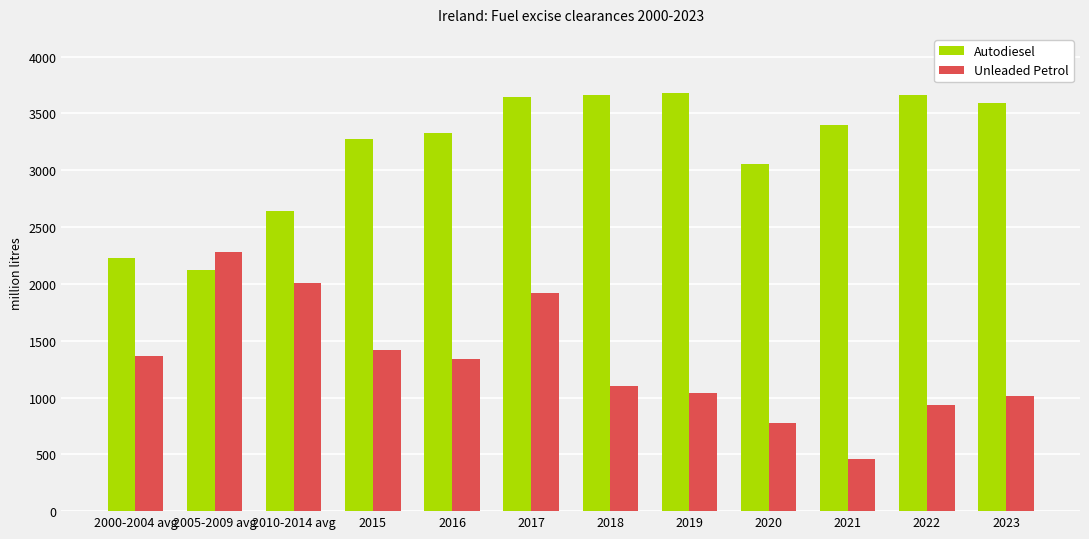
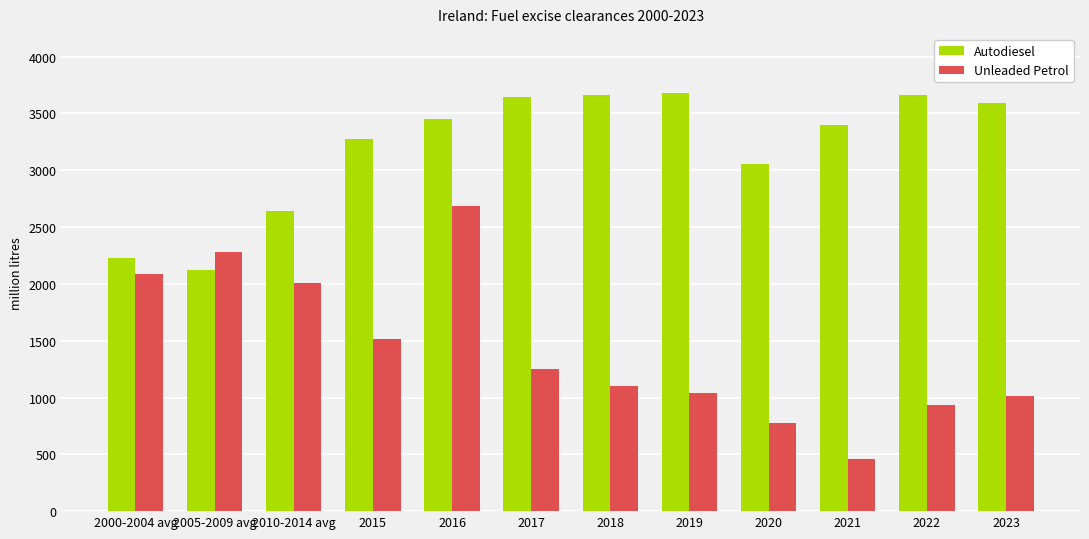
  {
    "Autodiesel": {
      "2000-2004 avg": 2230,
      "2005-2009 avg": 2120,
      "2010-2014 avg": 2640,
      "2015": 3280,
-     "2016": 3330,
+     "2016": 3450,
      "2017": 3640,
      "2018": 3670,
      "2019": 3680,
      "2020": 3060,
      "2021": 3400,
      "2022": 3660,
      "2023": 3590
    },
    "Unleaded Petrol": {
-     "2000-2004 avg": 1370,
+     "2000-2004 avg": 2080,
      "2005-2009 avg": 2280,
      "2010-2014 avg": 2010,
-     "2015": 1420,
-     "2016": 1340,
-     "2017": 1920,
+     "2015": 1520,
+     "2016": 2680,
+     "2017": 1250,
      "2018": 1100,
      "2019": 1040,
      "2020": 770,
      "2021": 460,
      "2022": 930,
      "2023": 1010
    }
  }
